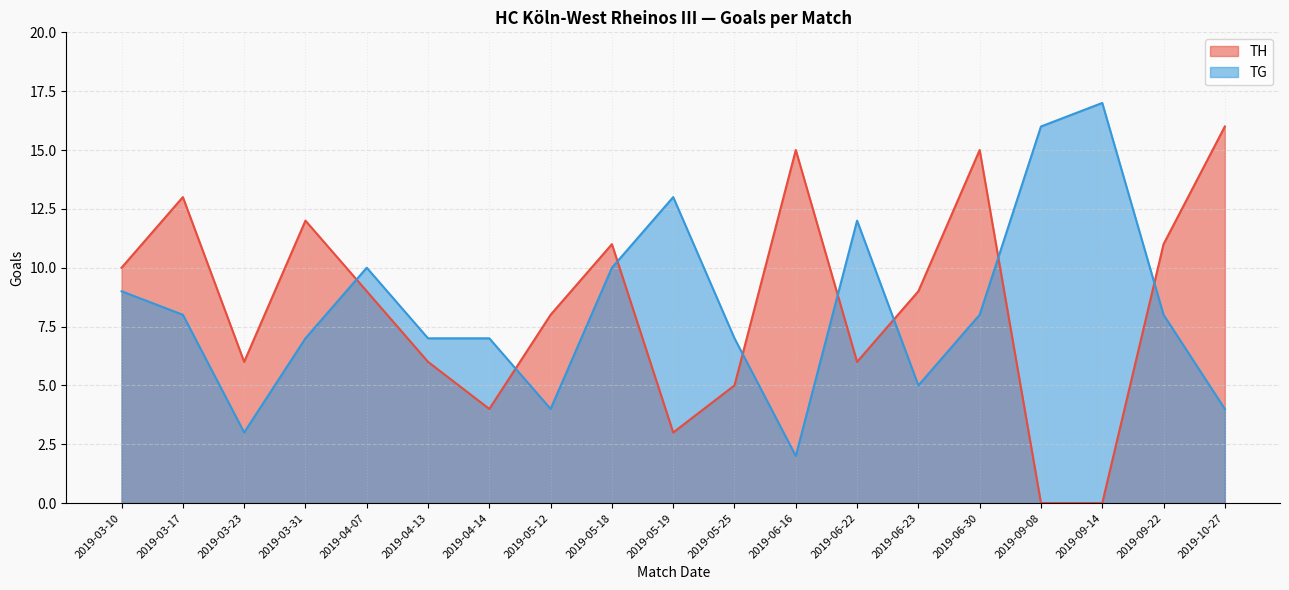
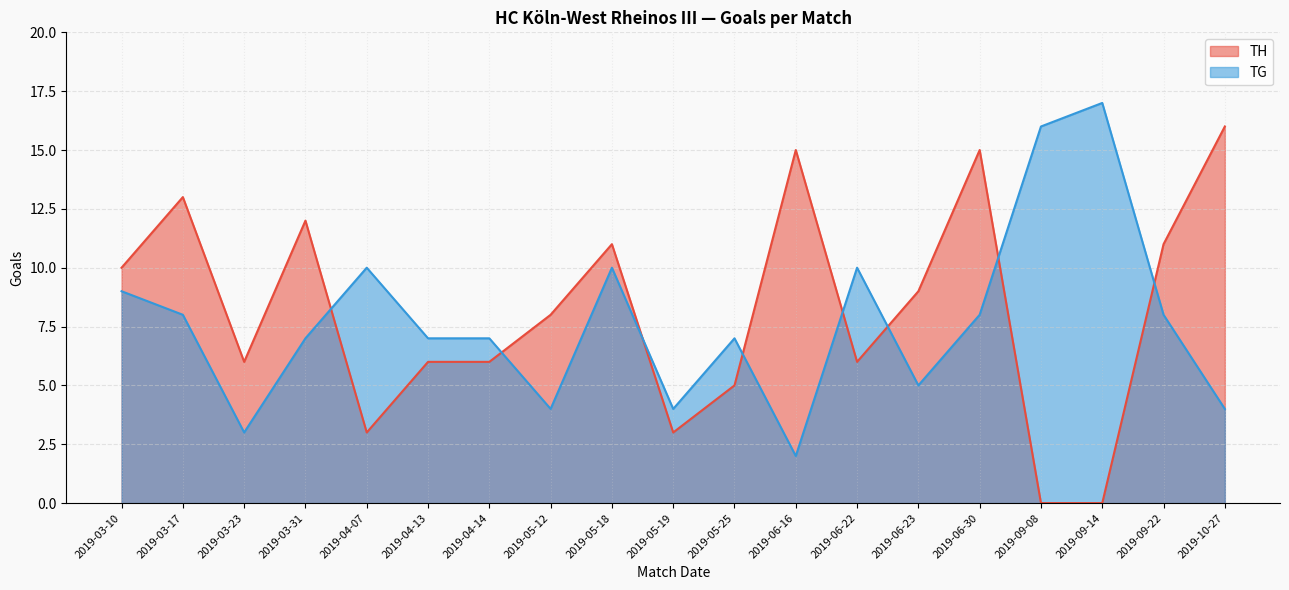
  {
    "TH": {
      "2019-03-10": 10,
      "2019-03-17": 13,
      "2019-03-23": 6,
      "2019-03-31": 12,
-     "2019-04-07": 9,
+     "2019-04-07": 3,
      "2019-04-13": 6,
-     "2019-04-14": 4,
+     "2019-04-14": 6,
      "2019-05-12": 8,
      "2019-05-18": 11,
      "2019-05-19": 3,
      "2019-05-25": 5,
      "2019-06-16": 15,
      "2019-06-22": 6,
      "2019-06-23": 9,
      "2019-06-30": 15,
      "2019-09-08": 0,
      "2019-09-14": 0,
      "2019-09-22": 11,
      "2019-10-27": 16
    },
    "TG": {
      "2019-03-10": 9,
      "2019-03-17": 8,
      "2019-03-23": 3,
      "2019-03-31": 7,
      "2019-04-07": 10,
      "2019-04-13": 7,
      "2019-04-14": 7,
      "2019-05-12": 4,
      "2019-05-18": 10,
-     "2019-05-19": 13,
+     "2019-05-19": 4,
      "2019-05-25": 7,
      "2019-06-16": 2,
-     "2019-06-22": 12,
+     "2019-06-22": 10,
      "2019-06-23": 5,
      "2019-06-30": 8,
      "2019-09-08": 16,
      "2019-09-14": 17,
      "2019-09-22": 8,
      "2019-10-27": 4
    }
  }
